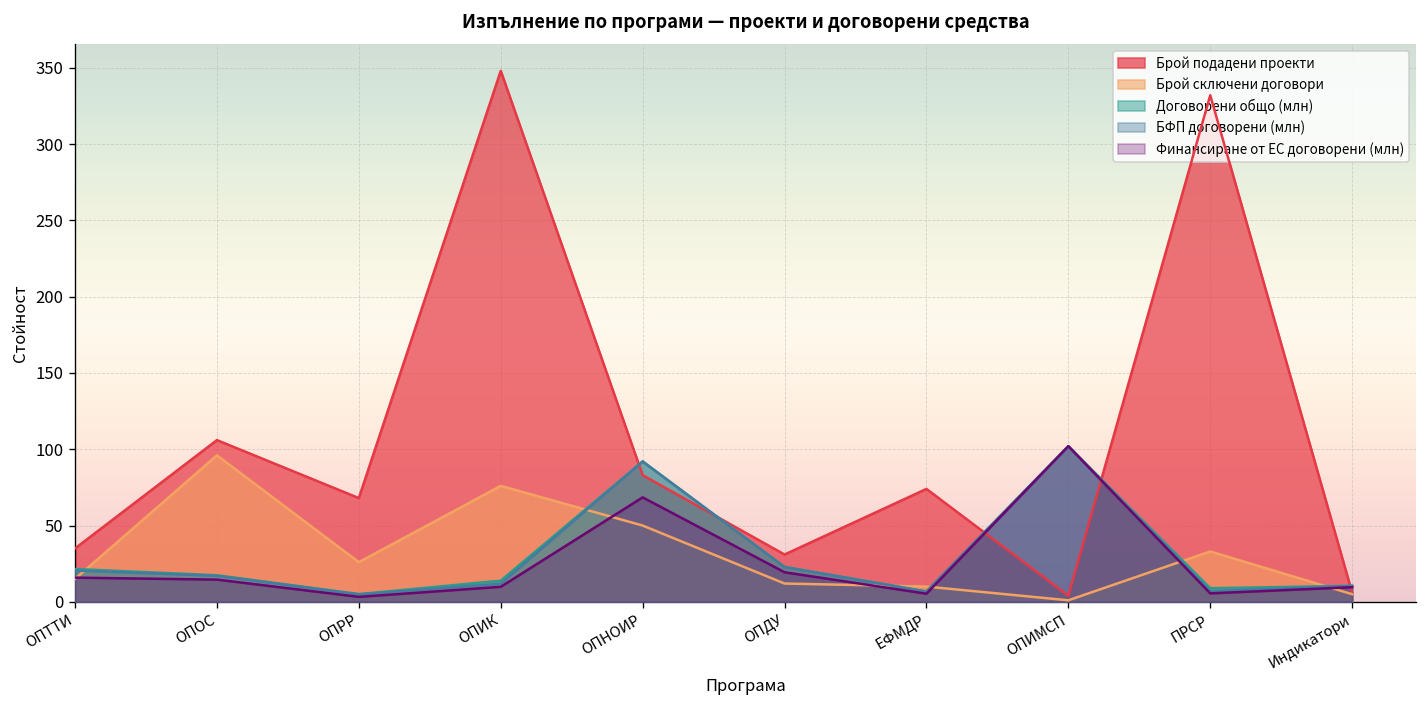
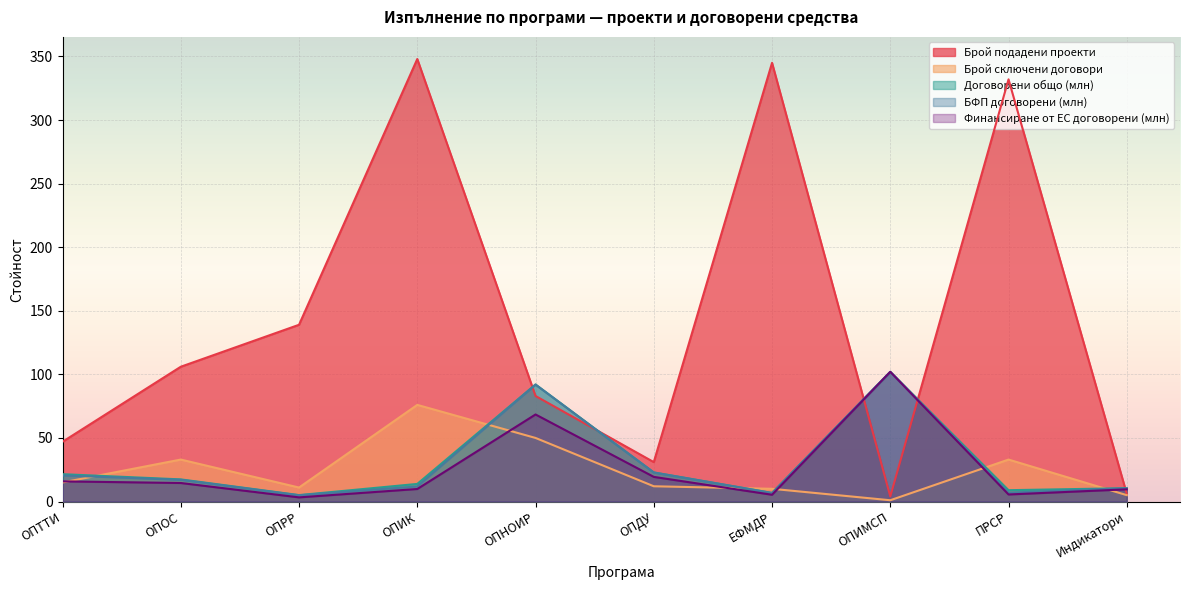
  {
    "Брой подадени проекти": {
-     "ОПТТИ": 35,
+     "ОПТТИ": 47,
      "ОПОС": 106,
-     "ОПРР": 68,
+     "ОПРР": 139,
      "ОПИК": 348,
      "ОПНОИР": 83,
      "ОПДУ": 31,
-     "ЕФМДР": 74,
+     "ЕФМДР": 345,
      "ОПИМСП": 4
    },
    "Брой сключени договори": {
-     "ОПОС": 96,
-     "ОПРР": 26,
+     "ОПОС": 33,
+     "ОПРР": 11,
      "ОПИК": 76,
      "ОПНОИР": 50,
      "ОПДУ": 12,
      "ЕФМДР": 10,
      "ОПИМСП": 1,
      "ПРСР": 33
    }
  }
